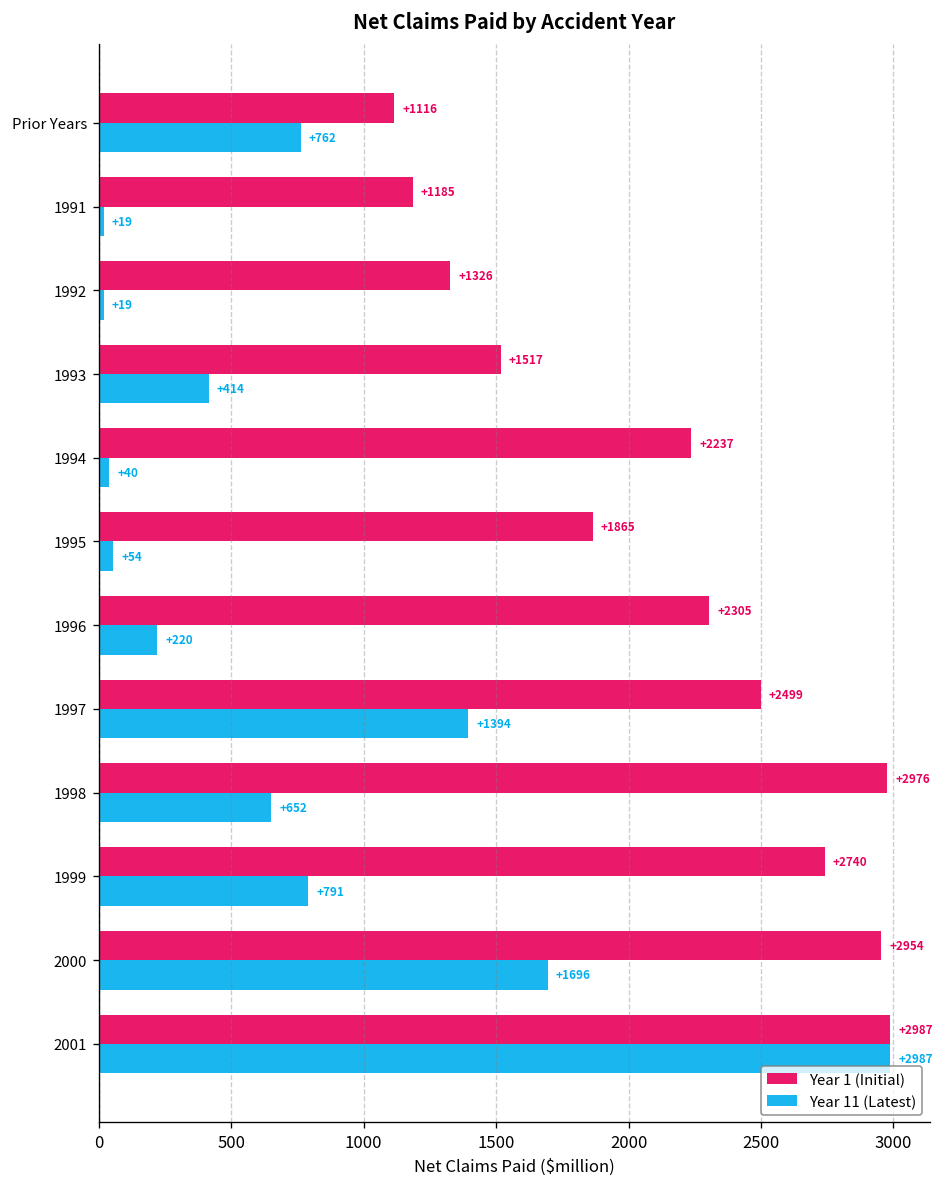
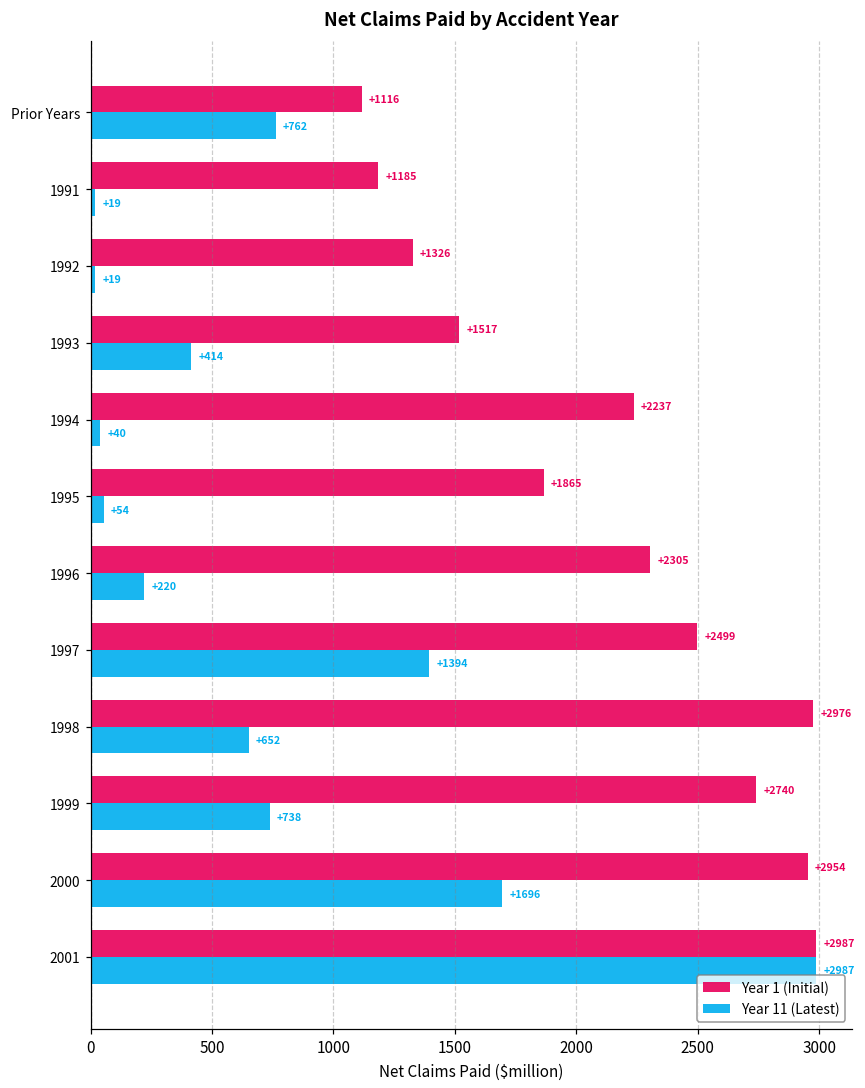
  {
    "Year 1 (Initial)": {
      "Prior Years": "+1116",
      "1991": "+1185",
      "1992": "+1326",
      "1993": "+1517",
      "1994": "+2237",
      "1995": "+1865",
      "1996": "+2305",
      "1997": "+2499",
      "1998": "+2976",
      "1999": "+2740",
      "2000": "+2954",
      "2001": "+2987"
    },
    "Year 11 (Latest)": {
      "Prior Years": "+762",
      "1991": "+19",
      "1992": "+19",
      "1993": "+414",
      "1994": "+40",
      "1995": "+54",
      "1996": "+220",
      "1997": "+1394",
      "1998": "+652",
-     "1999": "+791",
+     "1999": "+738",
      "2000": "+1696"
    }
  }
